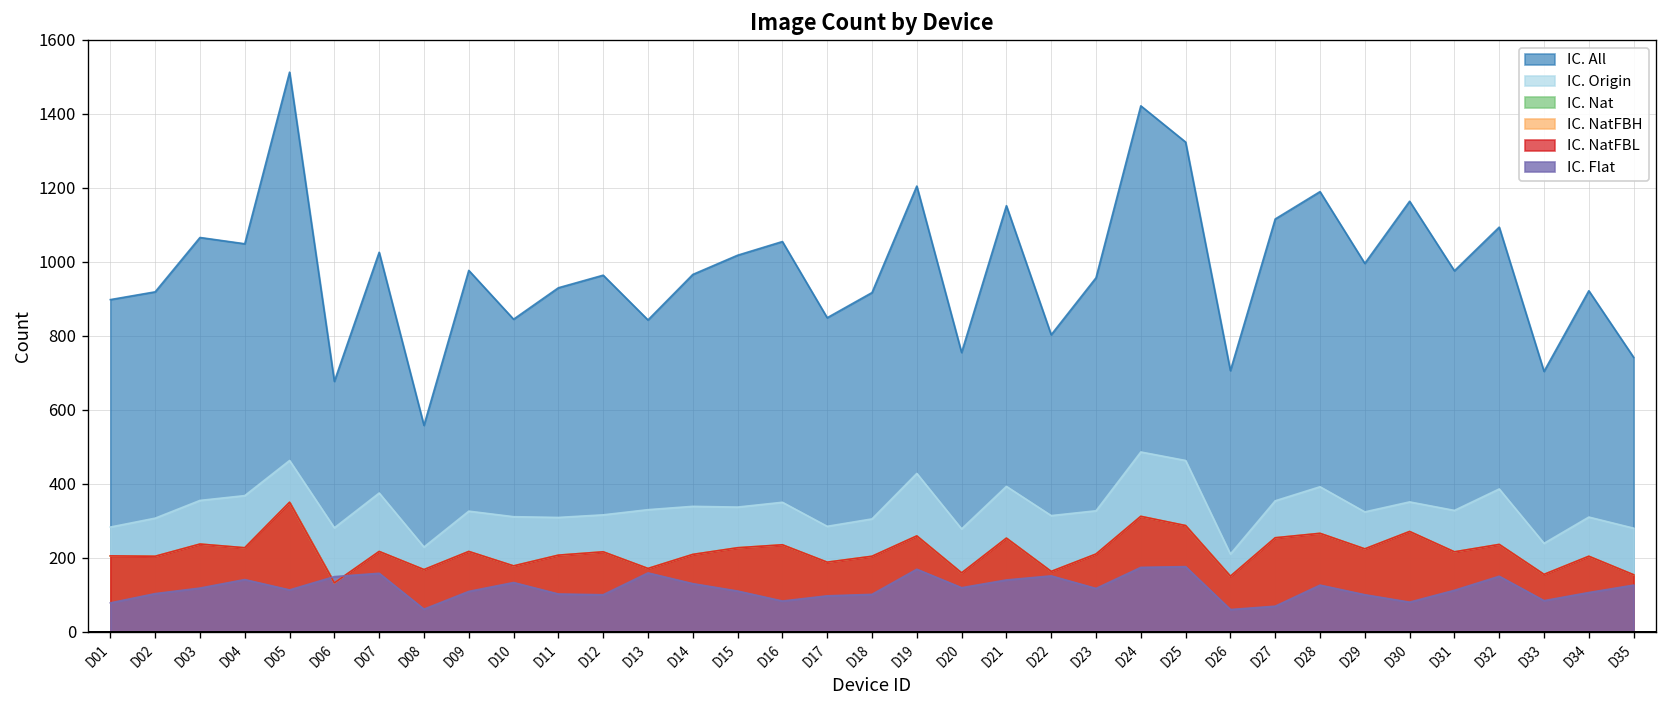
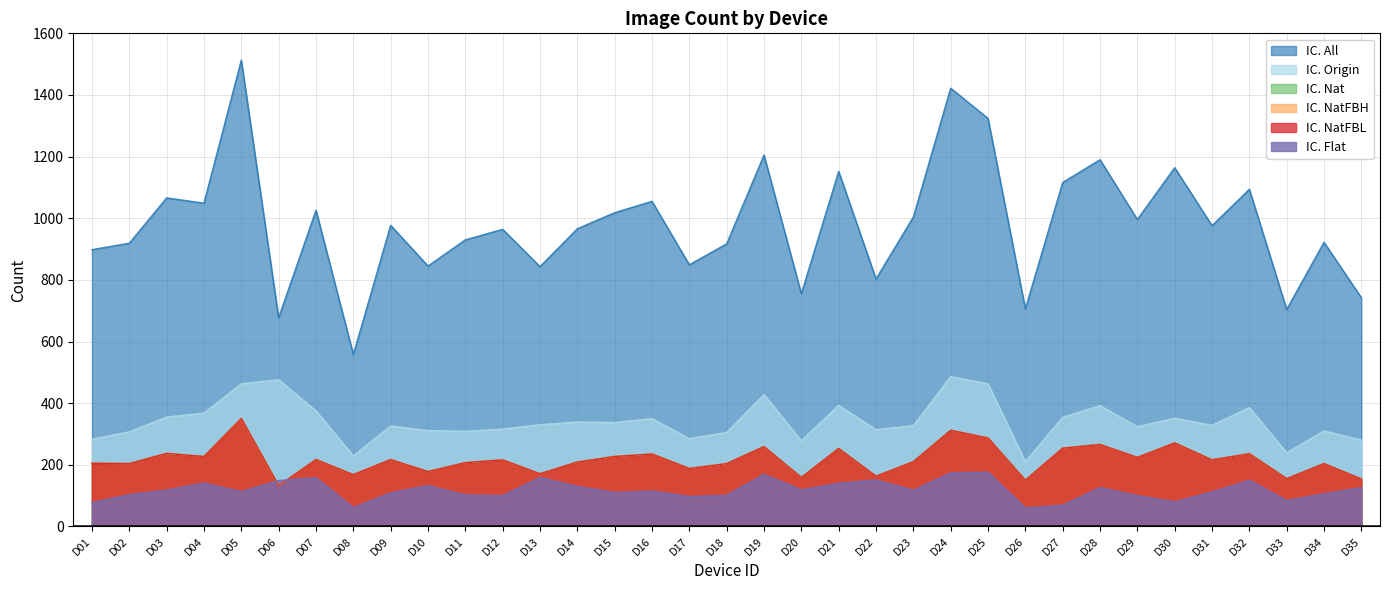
  {
    "IC. All": {
      "D01": 900,
      "D02": 920,
      "D03": 1070,
      "D04": 1050,
      "D05": 1510,
      "D06": 680,
      "D07": 1030,
      "D08": 560,
      "D09": 980,
      "D10": 850,
      "D11": 930,
      "D12": 960,
      "D13": 840,
      "D14": 970,
      "D15": 1020,
      "D16": 1060,
      "D17": 850,
      "D18": 920,
      "D19": 1210,
      "D20": 760,
      "D21": 1150,
      "D22": 800,
-     "D23": 960,
+     "D23": 1000,
      "D24": 1420,
      "D25": 1320,
      "D26": 710,
      "D27": 1120,
      "D28": 1190,
      "D29": 1000,
      "D30": 1160,
      "D31": 980,
      "D32": 1090,
      "D33": 700,
      "D34": 920,
      "D35": 740
    },
    "IC. Origin": {
      "D01": 280,
      "D02": 310,
      "D03": 360,
      "D04": 370,
      "D05": 460,
-     "D06": 280,
+     "D06": 480,
      "D07": 380,
      "D08": 230,
      "D09": 330,
      "D10": 310,
      "D11": 310,
      "D12": 320,
      "D13": 330,
      "D14": 340,
      "D15": 340,
      "D16": 350,
      "D17": 290,
      "D18": 310,
      "D19": 430,
      "D20": 280,
      "D21": 390,
      "D22": 310,
      "D23": 330,
      "D24": 490,
      "D25": 460,
      "D26": 210,
      "D27": 350,
      "D28": 390,
      "D29": 320,
      "D30": 350,
      "D31": 330,
      "D32": 390,
      "D33": 240,
      "D34": 310,
      "D35": 280
    },
    "IC. NatFBL": {
      "D01": 210,
      "D02": 200,
      "D03": 240,
      "D04": 230,
      "D05": 350,
      "D06": 130,
      "D07": 220,
      "D08": 170,
      "D09": 220,
      "D10": 180,
      "D11": 210,
      "D12": 220,
      "D13": 170,
      "D14": 210,
      "D15": 230,
      "D16": 240,
      "D17": 190,
      "D18": 200,
      "D19": 260,
      "D20": 160,
      "D21": 250,
      "D22": 160,
      "D23": 210,
      "D24": 310,
      "D25": 290,
      "D26": 150,
      "D27": 250,
      "D28": 270,
      "D29": 220,
      "D30": 270,
      "D31": 220,
      "D32": 240,
      "D33": 160,
      "D34": 200,
      "D35": 150
    },
    "IC. Flat": {
      "D01": 80,
      "D02": 100,
      "D03": 120,
      "D04": 140,
      "D05": 110,
      "D06": 150,
      "D07": 160,
      "D08": 60,
      "D09": 110,
      "D10": 130,
      "D11": 100,
      "D12": 100,
      "D13": 160,
      "D14": 130,
      "D15": 110,
-     "D16": 80,
+     "D16": 120,
      "D17": 100,
      "D18": 100,
      "D19": 170,
      "D20": 120,
      "D21": 140,
      "D22": 150,
      "D23": 120,
      "D24": 170,
      "D25": 180,
      "D26": 60,
      "D27": 70,
      "D28": 130,
      "D29": 100,
      "D30": 80,
      "D31": 110,
      "D32": 150,
      "D33": 80,
      "D34": 110,
      "D35": 130
    }
  }
